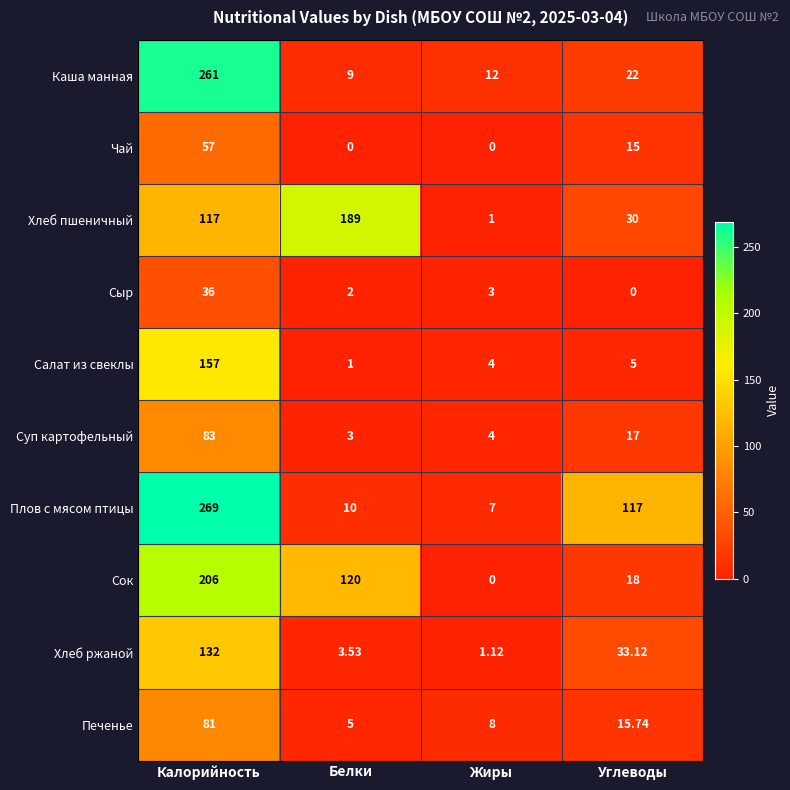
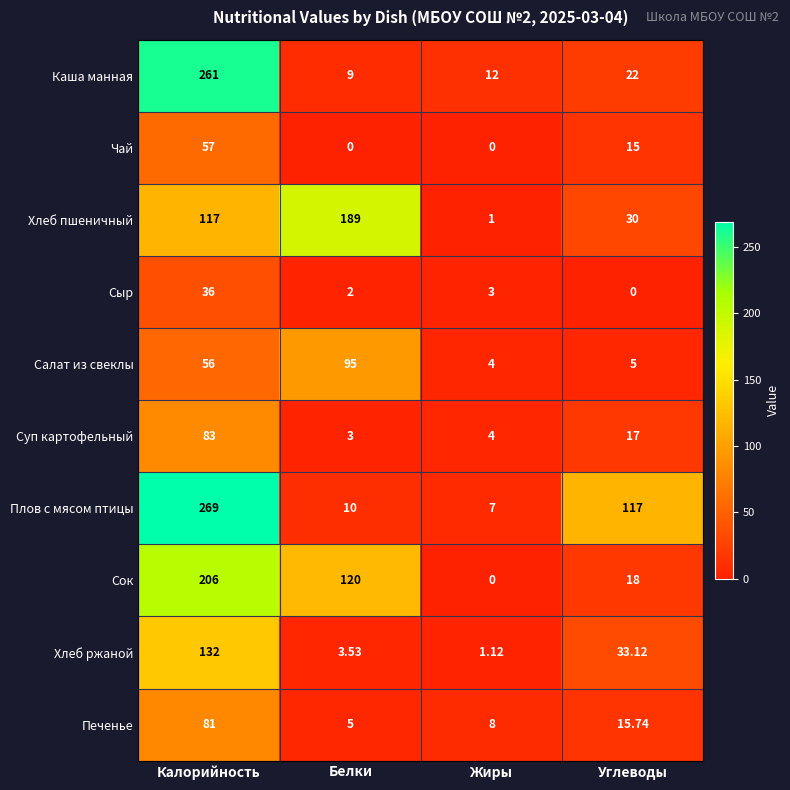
  {
    "Каша манная": {
      "Калорийность": 261,
      "Белки": 9,
      "Жиры": 12,
      "Углеводы": 22
    },
    "Чай": {
      "Калорийность": 57,
      "Белки": 0,
      "Жиры": 0,
      "Углеводы": 15
    },
    "Хлеб пшеничный": {
      "Калорийность": 117,
      "Белки": 189,
      "Жиры": 1,
      "Углеводы": 30
    },
    "Сыр": {
      "Калорийность": 36,
      "Белки": 2,
      "Жиры": 3,
      "Углеводы": 0
    },
    "Салат из свеклы": {
-     "Калорийность": 157,
-     "Белки": 1,
+     "Калорийность": 56,
+     "Белки": 95,
      "Жиры": 4,
      "Углеводы": 5
    },
    "Суп картофельный": {
      "Калорийность": 83,
      "Белки": 3,
      "Жиры": 4,
      "Углеводы": 17
    },
    "Плов с мясом птицы": {
      "Калорийность": 269,
      "Белки": 10,
      "Жиры": 7,
      "Углеводы": 117
    },
    "Сок": {
      "Калорийность": 206,
      "Белки": 120,
      "Жиры": 0,
      "Углеводы": 18
    },
    "Хлеб ржаной": {
      "Калорийность": 132,
      "Белки": 3.53,
      "Жиры": 1.12,
      "Углеводы": 33.12
    },
    "Печенье": {
      "Калорийность": 81,
      "Белки": 5,
      "Жиры": 8,
      "Углеводы": 15.74
    }
  }
